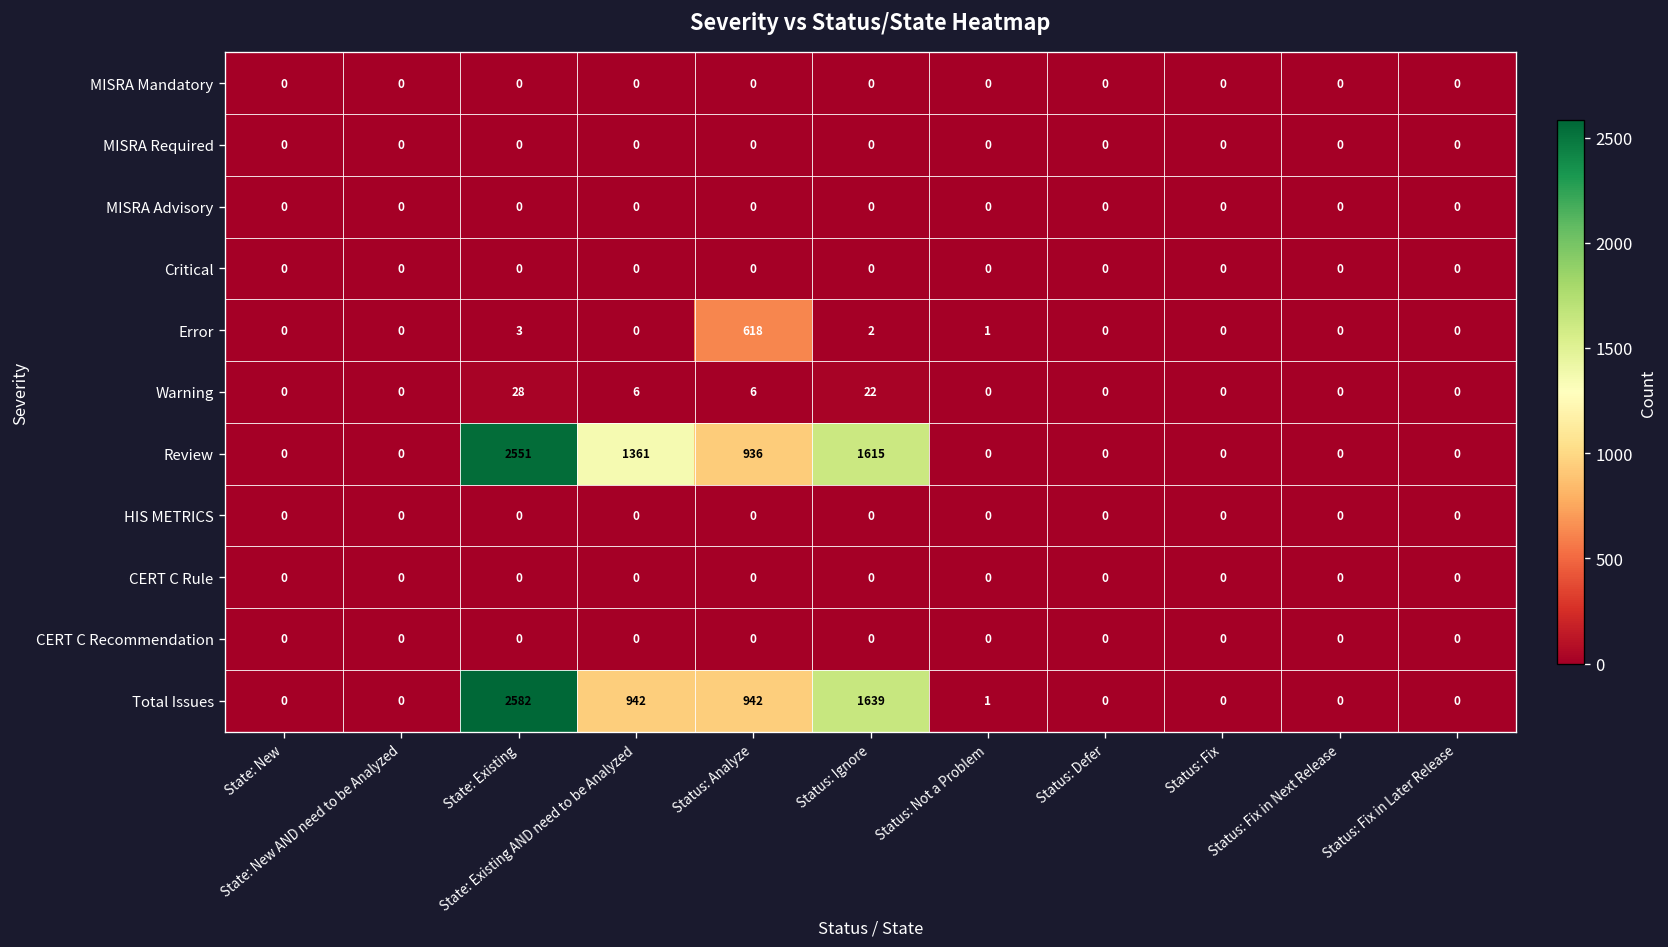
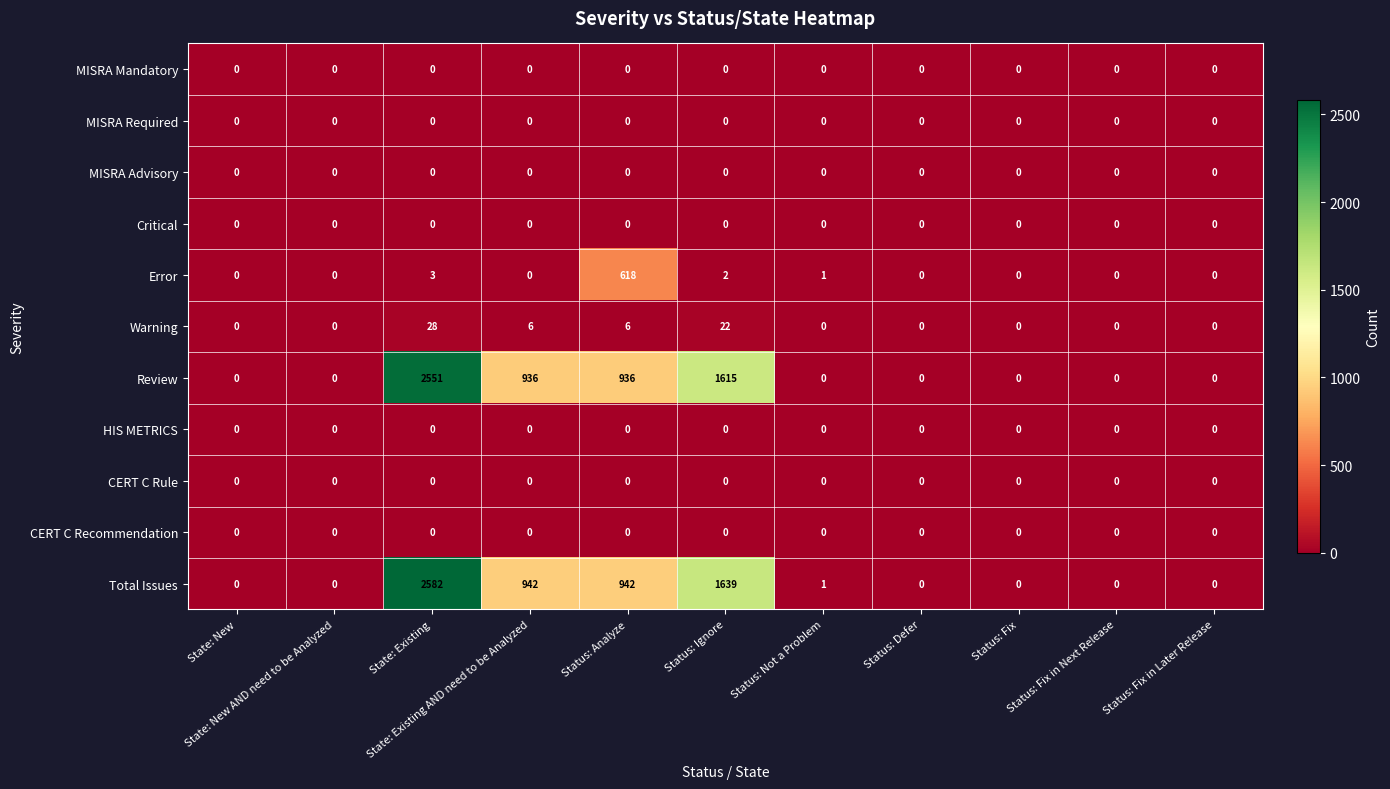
  {
    "MISRA Mandatory": {
      "State: New": 0,
      "State: New AND need to be Analyzed": 0,
      "State: Existing": 0,
      "State: Existing AND need to be Analyzed": 0,
      "Status: Analyze": 0,
      "Status: Ignore": 0,
      "Status: Not a Problem": 0,
      "Status: Defer": 0,
      "Status: Fix": 0,
      "Status: Fix in Next Release": 0,
      "Status: Fix in Later Release": 0
    },
    "MISRA Required": {
      "State: New": 0,
      "State: New AND need to be Analyzed": 0,
      "State: Existing": 0,
      "State: Existing AND need to be Analyzed": 0,
      "Status: Analyze": 0,
      "Status: Ignore": 0,
      "Status: Not a Problem": 0,
      "Status: Defer": 0,
      "Status: Fix": 0,
      "Status: Fix in Next Release": 0,
      "Status: Fix in Later Release": 0
    },
    "MISRA Advisory": {
      "State: New": 0,
      "State: New AND need to be Analyzed": 0,
      "State: Existing": 0,
      "State: Existing AND need to be Analyzed": 0,
      "Status: Analyze": 0,
      "Status: Ignore": 0,
      "Status: Not a Problem": 0,
      "Status: Defer": 0,
      "Status: Fix": 0,
      "Status: Fix in Next Release": 0,
      "Status: Fix in Later Release": 0
    },
    "Critical": {
      "State: New": 0,
      "State: New AND need to be Analyzed": 0,
      "State: Existing": 0,
      "State: Existing AND need to be Analyzed": 0,
      "Status: Analyze": 0,
      "Status: Ignore": 0,
      "Status: Not a Problem": 0,
      "Status: Defer": 0,
      "Status: Fix": 0,
      "Status: Fix in Next Release": 0,
      "Status: Fix in Later Release": 0
    },
    "Error": {
      "State: New": 0,
      "State: New AND need to be Analyzed": 0,
      "State: Existing": 3,
      "State: Existing AND need to be Analyzed": 0,
      "Status: Analyze": 618,
      "Status: Ignore": 2,
      "Status: Not a Problem": 1,
      "Status: Defer": 0,
      "Status: Fix": 0,
      "Status: Fix in Next Release": 0,
      "Status: Fix in Later Release": 0
    },
    "Warning": {
      "State: New": 0,
      "State: New AND need to be Analyzed": 0,
      "State: Existing": 28,
      "State: Existing AND need to be Analyzed": 6,
      "Status: Analyze": 6,
      "Status: Ignore": 22,
      "Status: Not a Problem": 0,
      "Status: Defer": 0,
      "Status: Fix": 0,
      "Status: Fix in Next Release": 0,
      "Status: Fix in Later Release": 0
    },
    "Review": {
      "State: New": 0,
      "State: New AND need to be Analyzed": 0,
      "State: Existing": 2551,
-     "State: Existing AND need to be Analyzed": 1361,
+     "State: Existing AND need to be Analyzed": 936,
      "Status: Analyze": 936,
      "Status: Ignore": 1615,
      "Status: Not a Problem": 0,
      "Status: Defer": 0,
      "Status: Fix": 0,
      "Status: Fix in Next Release": 0,
      "Status: Fix in Later Release": 0
    },
    "HIS METRICS": {
      "State: New": 0,
      "State: New AND need to be Analyzed": 0,
      "State: Existing": 0,
      "State: Existing AND need to be Analyzed": 0,
      "Status: Analyze": 0,
      "Status: Ignore": 0,
      "Status: Not a Problem": 0,
      "Status: Defer": 0,
      "Status: Fix": 0,
      "Status: Fix in Next Release": 0,
      "Status: Fix in Later Release": 0
    },
    "CERT C Rule": {
      "State: New": 0,
      "State: New AND need to be Analyzed": 0,
      "State: Existing": 0,
      "State: Existing AND need to be Analyzed": 0,
      "Status: Analyze": 0,
      "Status: Ignore": 0,
      "Status: Not a Problem": 0,
      "Status: Defer": 0,
      "Status: Fix": 0,
      "Status: Fix in Next Release": 0,
      "Status: Fix in Later Release": 0
    },
    "CERT C Recommendation": {
      "State: New": 0,
      "State: New AND need to be Analyzed": 0,
      "State: Existing": 0,
      "State: Existing AND need to be Analyzed": 0,
      "Status: Analyze": 0,
      "Status: Ignore": 0,
      "Status: Not a Problem": 0,
      "Status: Defer": 0,
      "Status: Fix": 0,
      "Status: Fix in Next Release": 0,
      "Status: Fix in Later Release": 0
    },
    "Total Issues": {
      "State: New": 0,
      "State: New AND need to be Analyzed": 0,
      "State: Existing": 2582,
      "State: Existing AND need to be Analyzed": 942,
      "Status: Analyze": 942,
      "Status: Ignore": 1639,
      "Status: Not a Problem": 1,
      "Status: Defer": 0,
      "Status: Fix": 0,
      "Status: Fix in Next Release": 0,
      "Status: Fix in Later Release": 0
    }
  }
